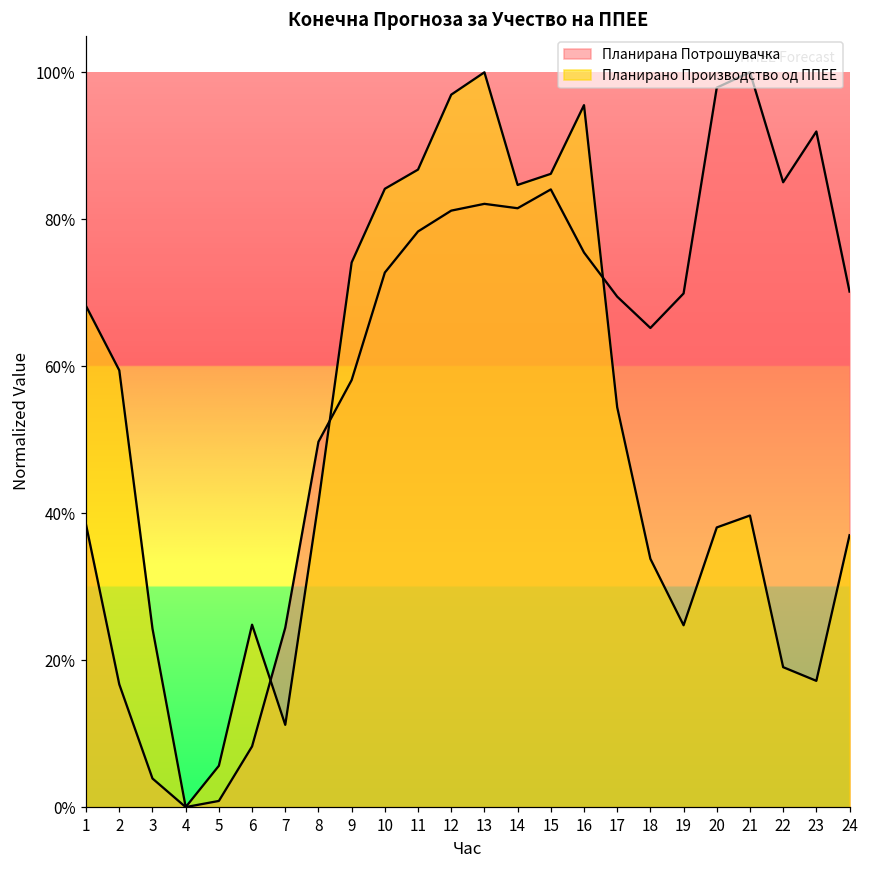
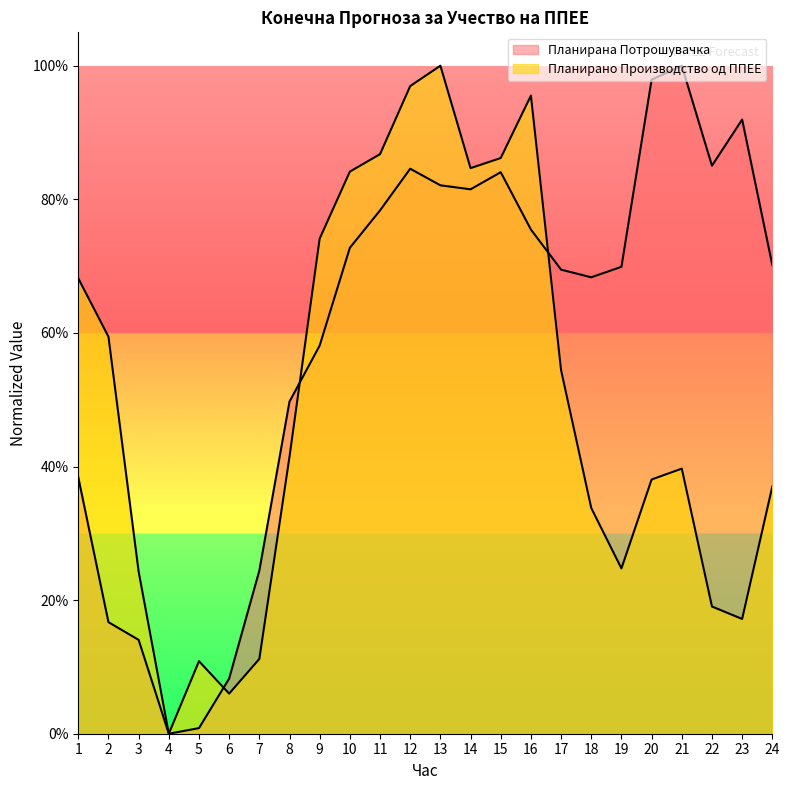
  {
    "Планирана Потрошувачка": {
      "1": "38%",
      "2": "17%",
-     "3": "4%",
+     "3": "14%",
      "5": "1%",
      "6": "8%",
      "7": "24%",
      "8": "50%",
      "9": "58%",
      "10": "73%",
      "11": "78%",
-     "12": "81%",
+     "12": "85%",
      "13": "82%",
      "14": "82%",
      "15": "84%",
      "16": "75%",
      "17": "69%",
-     "18": "65%",
+     "18": "68%",
      "19": "70%",
      "22": "85%",
      "23": "92%",
      "24": "70%"
    },
    "Планирано Производство од ППЕЕ": {
      "1": "68%",
      "2": "59%",
      "3": "24%",
-     "5": "6%",
-     "6": "25%",
+     "5": "11%",
+     "6": "6%",
      "7": "11%",
      "8": "41%",
      "9": "74%",
      "10": "84%",
      "11": "87%",
      "12": "97%",
      "13": "100%",
      "14": "85%",
      "15": "86%",
      "16": "96%",
      "17": "54%",
      "18": "34%",
      "19": "25%",
      "20": "38%",
      "21": "40%",
      "22": "19%",
      "23": "17%",
      "24": "37%"
    }
  }
